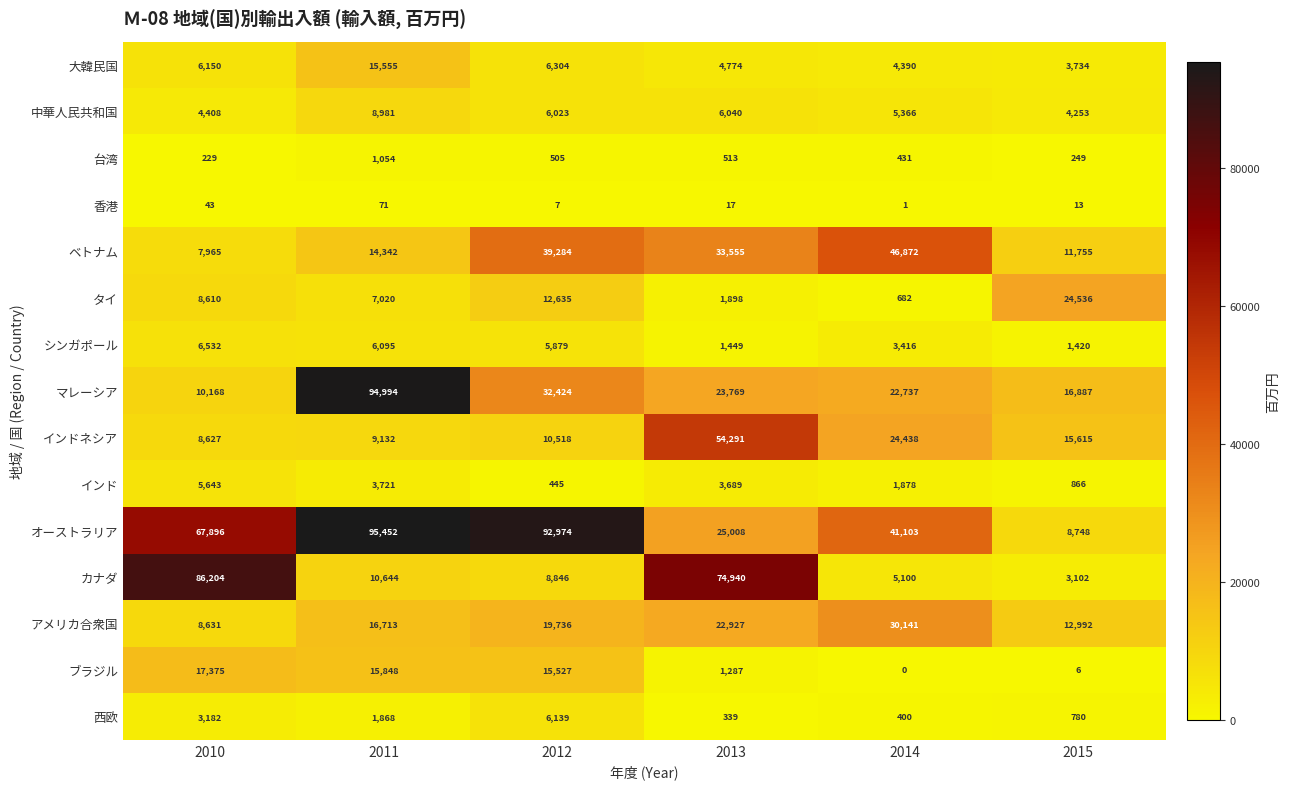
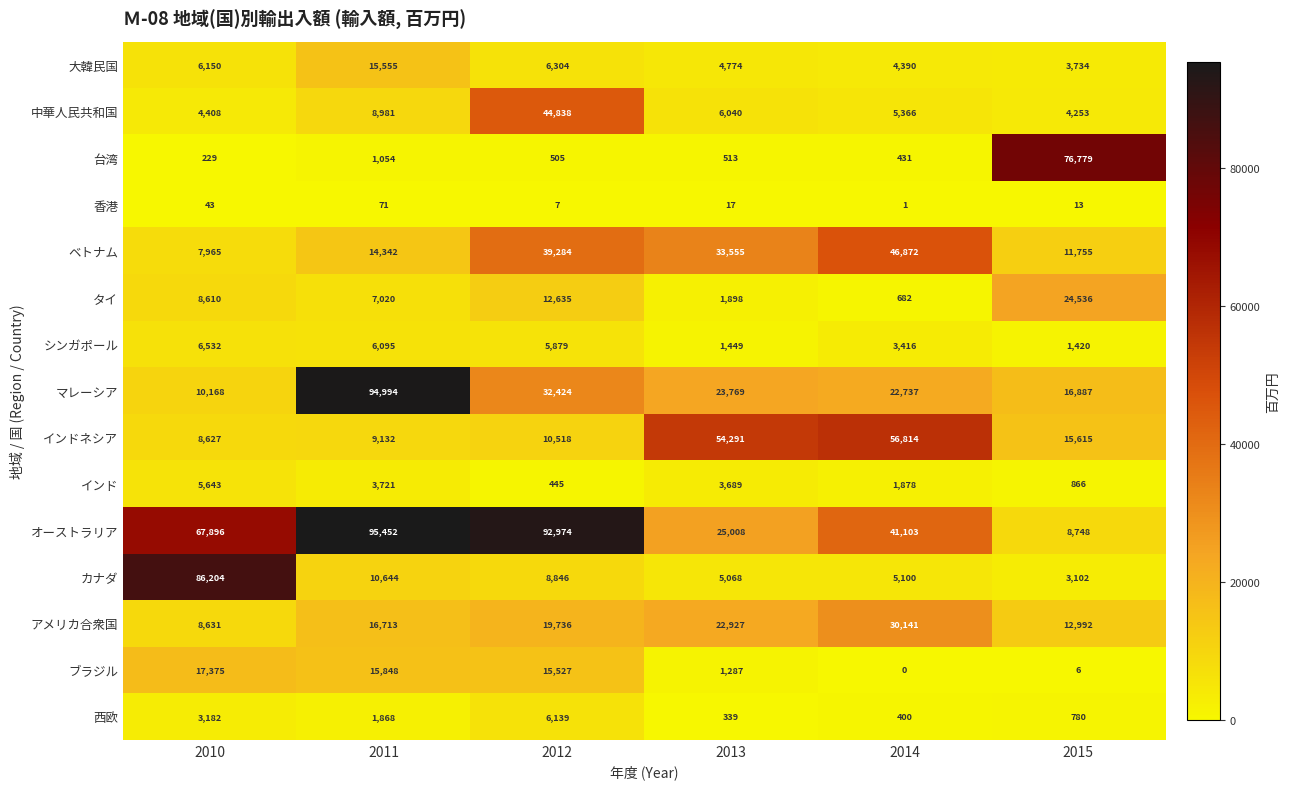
  {
    "大韓民国": {
      "2010": "6,150",
      "2011": "15,555",
      "2012": "6,304",
      "2013": "4,774",
      "2014": "4,390",
      "2015": "3,734"
    },
    "中華人民共和国": {
      "2010": "4,408",
      "2011": "8,981",
-     "2012": "6,023",
+     "2012": "44,838",
      "2013": "6,040",
      "2014": "5,366",
      "2015": "4,253"
    },
    "台湾": {
      "2010": "229",
      "2011": "1,054",
      "2012": "505",
      "2013": "513",
      "2014": "431",
-     "2015": "249"
+     "2015": "76,779"
    },
    "香港": {
      "2010": "43",
      "2011": "71",
      "2012": "7",
      "2013": "17",
      "2014": "1",
      "2015": "13"
    },
    "ベトナム": {
      "2010": "7,965",
      "2011": "14,342",
      "2012": "39,284",
      "2013": "33,555",
      "2014": "46,872",
      "2015": "11,755"
    },
    "タイ": {
      "2010": "8,610",
      "2011": "7,020",
      "2012": "12,635",
      "2013": "1,898",
      "2014": "682",
      "2015": "24,536"
    },
    "シンガポール": {
      "2010": "6,532",
      "2011": "6,095",
      "2012": "5,879",
      "2013": "1,449",
      "2014": "3,416",
      "2015": "1,420"
    },
    "マレーシア": {
      "2010": "10,168",
      "2011": "94,994",
      "2012": "32,424",
      "2013": "23,769",
      "2014": "22,737",
      "2015": "16,887"
    },
    "インドネシア": {
      "2010": "8,627",
      "2011": "9,132",
      "2012": "10,518",
      "2013": "54,291",
-     "2014": "24,438",
+     "2014": "56,814",
      "2015": "15,615"
    },
    "インド": {
      "2010": "5,643",
      "2011": "3,721",
      "2012": "445",
      "2013": "3,689",
      "2014": "1,878",
      "2015": "866"
    },
    "オーストラリア": {
      "2010": "67,896",
      "2011": "95,452",
      "2012": "92,974",
      "2013": "25,008",
      "2014": "41,103",
      "2015": "8,748"
    },
    "カナダ": {
      "2010": "86,204",
      "2011": "10,644",
      "2012": "8,846",
-     "2013": "74,940",
+     "2013": "5,068",
      "2014": "5,100",
      "2015": "3,102"
    },
    "アメリカ合衆国": {
      "2010": "8,631",
      "2011": "16,713",
      "2012": "19,736",
      "2013": "22,927",
      "2014": "30,141",
      "2015": "12,992"
    },
    "ブラジル": {
      "2010": "17,375",
      "2011": "15,848",
      "2012": "15,527",
      "2013": "1,287",
      "2014": "0",
      "2015": "6"
    },
    "西欧": {
      "2010": "3,182",
      "2011": "1,868",
      "2012": "6,139",
      "2013": "339",
      "2014": "400",
      "2015": "780"
    }
  }
